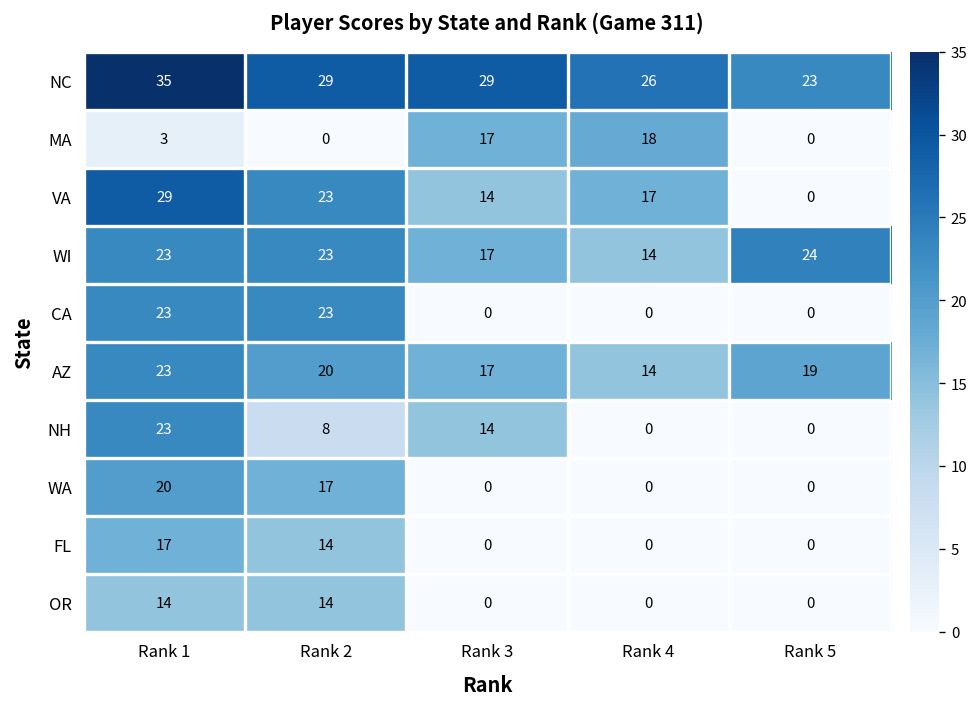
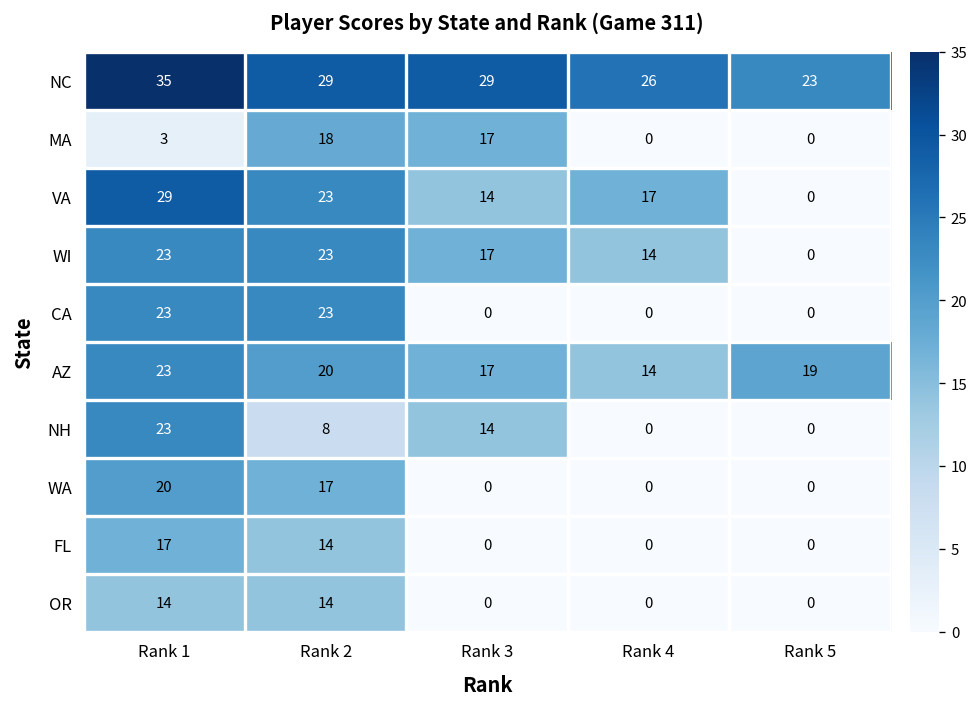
  {
    "NC": {
      "Rank 1": 35,
      "Rank 2": 29,
      "Rank 3": 29,
      "Rank 4": 26,
      "Rank 5": 23
    },
    "MA": {
      "Rank 1": 3,
-     "Rank 2": 0,
+     "Rank 2": 18,
      "Rank 3": 17,
-     "Rank 4": 18,
+     "Rank 4": 0,
      "Rank 5": 0
    },
    "VA": {
      "Rank 1": 29,
      "Rank 2": 23,
      "Rank 3": 14,
      "Rank 4": 17,
      "Rank 5": 0
    },
    "WI": {
      "Rank 1": 23,
      "Rank 2": 23,
      "Rank 3": 17,
      "Rank 4": 14,
-     "Rank 5": 24
+     "Rank 5": 0
    },
    "CA": {
      "Rank 1": 23,
      "Rank 2": 23,
      "Rank 3": 0,
      "Rank 4": 0,
      "Rank 5": 0
    },
    "AZ": {
      "Rank 1": 23,
      "Rank 2": 20,
      "Rank 3": 17,
      "Rank 4": 14,
      "Rank 5": 19
    },
    "NH": {
      "Rank 1": 23,
      "Rank 2": 8,
      "Rank 3": 14,
      "Rank 4": 0,
      "Rank 5": 0
    },
    "WA": {
      "Rank 1": 20,
      "Rank 2": 17,
      "Rank 3": 0,
      "Rank 4": 0,
      "Rank 5": 0
    },
    "FL": {
      "Rank 1": 17,
      "Rank 2": 14,
      "Rank 3": 0,
      "Rank 4": 0,
      "Rank 5": 0
    },
    "OR": {
      "Rank 1": 14,
      "Rank 2": 14,
      "Rank 3": 0,
      "Rank 4": 0,
      "Rank 5": 0
    }
  }
